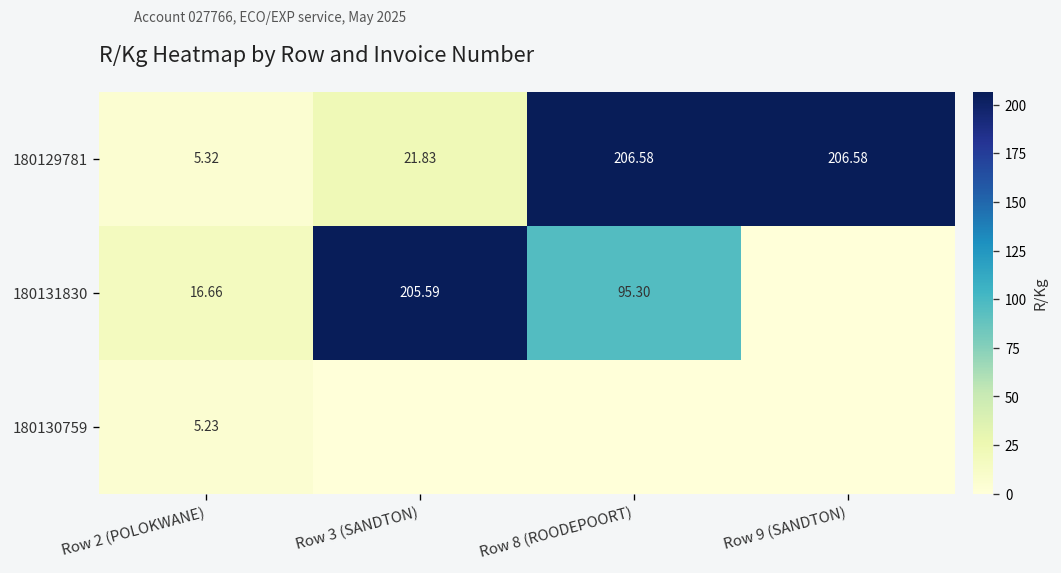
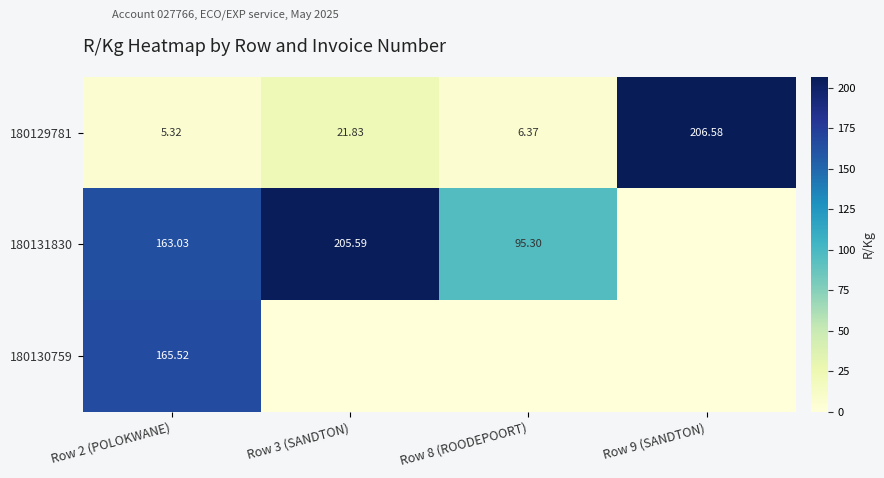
  {
    "180129781": {
      "Row 2 (POLOKWANE)": 5.32,
      "Row 3 (SANDTON)": 21.83,
-     "Row 8 (ROODEPOORT)": 206.58,
+     "Row 8 (ROODEPOORT)": 6.37,
      "Row 9 (SANDTON)": 206.58
    },
    "180131830": {
-     "Row 2 (POLOKWANE)": 16.66,
+     "Row 2 (POLOKWANE)": 163.03,
      "Row 3 (SANDTON)": 205.59,
      "Row 8 (ROODEPOORT)": 95.30
    },
    "180130759": {
-     "Row 2 (POLOKWANE)": 5.23
+     "Row 2 (POLOKWANE)": 165.52
    }
  }
